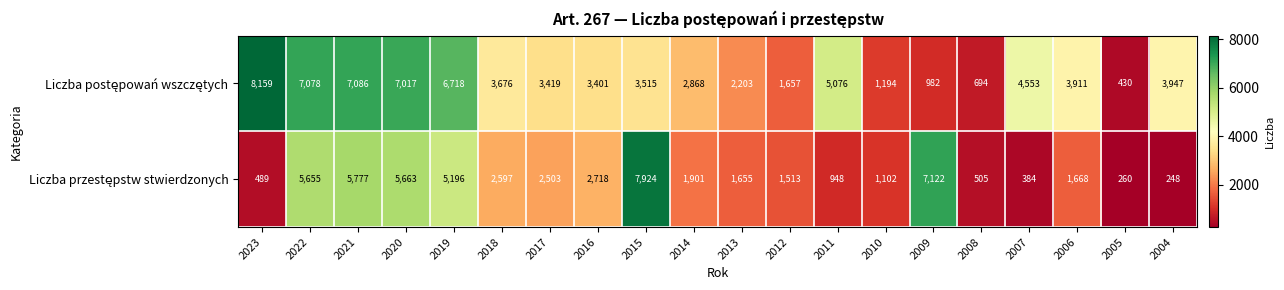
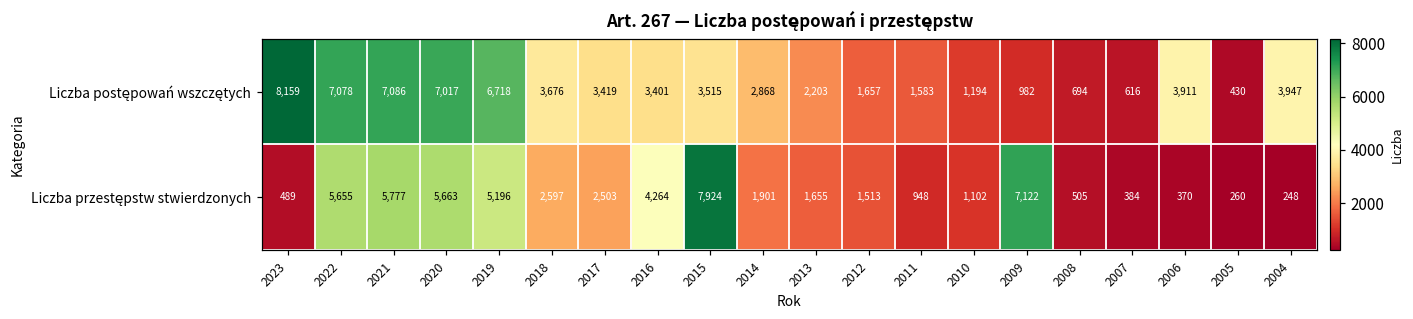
  {
    "Liczba postępowań wszczętych": {
      "2023": "8,159",
      "2022": "7,078",
      "2021": "7,086",
      "2020": "7,017",
      "2019": "6,718",
      "2018": "3,676",
      "2017": "3,419",
      "2016": "3,401",
      "2015": "3,515",
      "2014": "2,868",
      "2013": "2,203",
      "2012": "1,657",
-     "2011": "5,076",
+     "2011": "1,583",
      "2010": "1,194",
      "2009": "982",
      "2008": "694",
-     "2007": "4,553",
+     "2007": "616",
      "2006": "3,911",
      "2005": "430",
      "2004": "3,947"
    },
    "Liczba przestępstw stwierdzonych": {
      "2023": "489",
      "2022": "5,655",
      "2021": "5,777",
      "2020": "5,663",
      "2019": "5,196",
      "2018": "2,597",
      "2017": "2,503",
-     "2016": "2,718",
+     "2016": "4,264",
      "2015": "7,924",
      "2014": "1,901",
      "2013": "1,655",
      "2012": "1,513",
      "2011": "948",
      "2010": "1,102",
      "2009": "7,122",
      "2008": "505",
      "2007": "384",
-     "2006": "1,668",
+     "2006": "370",
      "2005": "260",
      "2004": "248"
    }
  }
